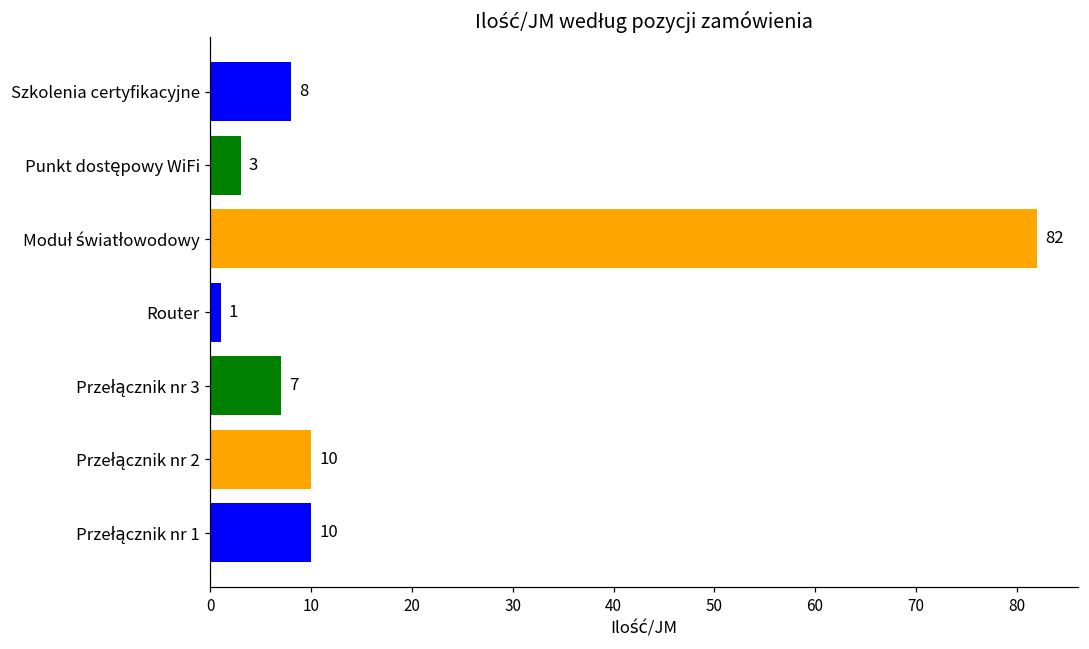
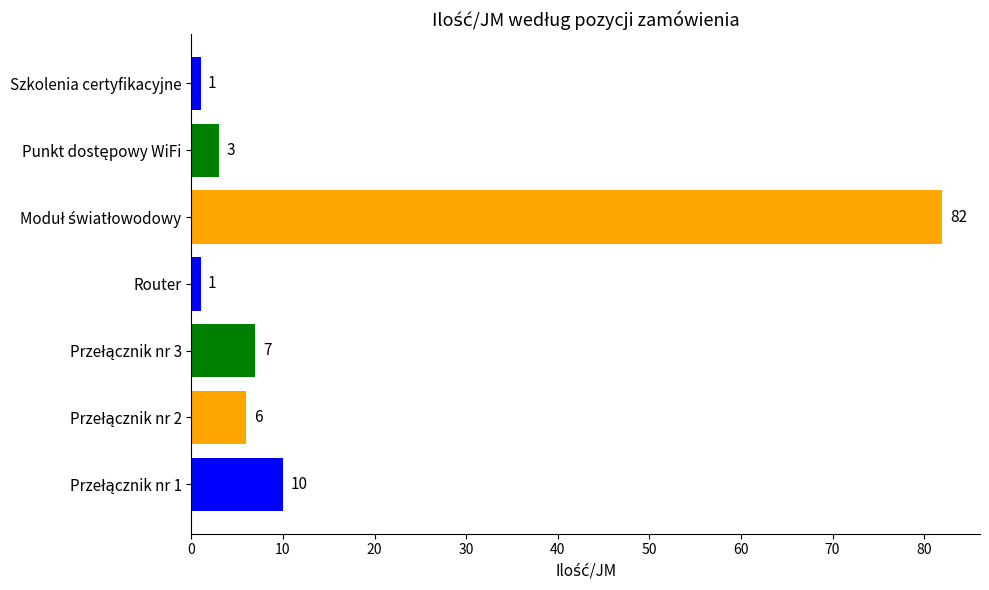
  {
-   "Szkolenia certyfikacyjne": 8,
+   "Szkolenia certyfikacyjne": 1,
    "Punkt dostępowy WiFi": 3,
    "Moduł światłowodowy": 82,
    "Router": 1,
    "Przełącznik nr 3": 7,
-   "Przełącznik nr 2": 10,
+   "Przełącznik nr 2": 6,
    "Przełącznik nr 1": 10
  }
